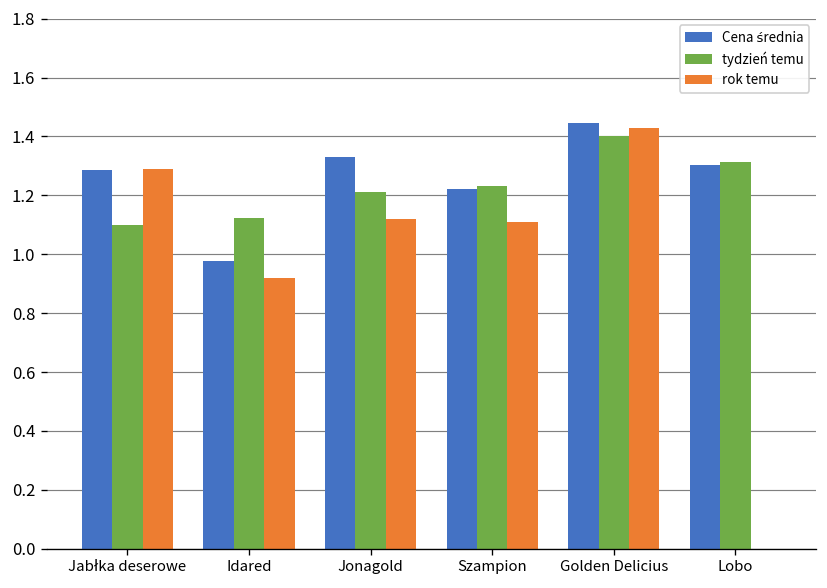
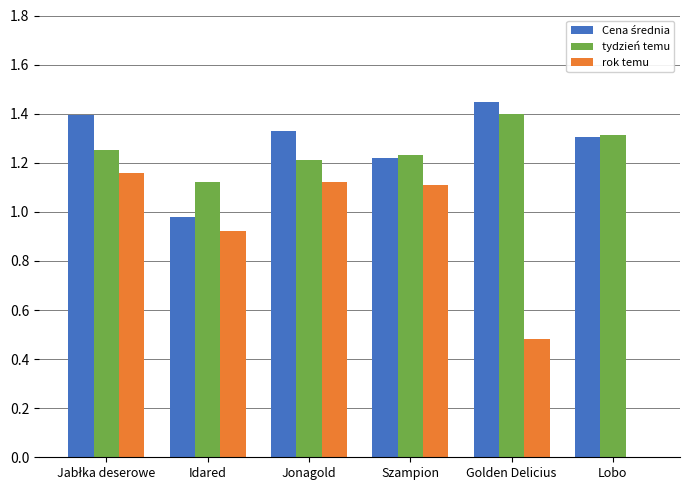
  {
    "Cena średnia": {
-     "Jabłka deserowe": 1.28,
+     "Jabłka deserowe": 1.39,
      "Idared": 0.98,
      "Jonagold": 1.33,
      "Szampion": 1.22,
      "Golden Delicius": 1.45,
      "Lobo": 1.30
    },
    "tydzień temu": {
-     "Jabłka deserowe": 1.10,
+     "Jabłka deserowe": 1.25,
      "Idared": 1.12,
      "Jonagold": 1.21,
      "Szampion": 1.23,
      "Golden Delicius": 1.40,
      "Lobo": 1.31
    },
    "rok temu": {
-     "Jabłka deserowe": 1.29,
+     "Jabłka deserowe": 1.16,
      "Idared": 0.92,
      "Jonagold": 1.12,
      "Szampion": 1.11,
-     "Golden Delicius": 1.43,
+     "Golden Delicius": 0.48,
      "Lobo": 0.00
    }
  }
